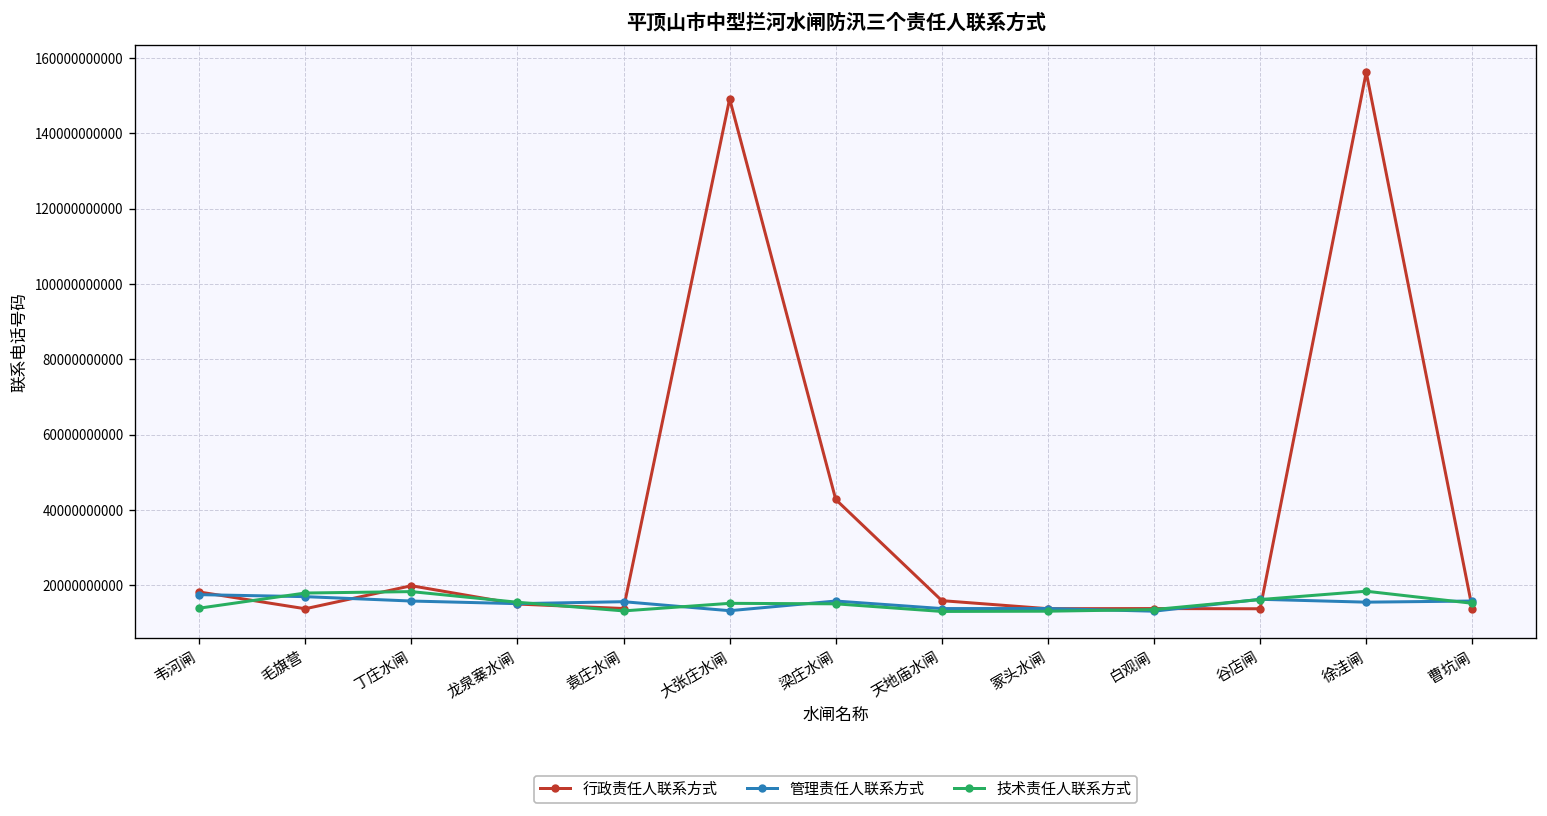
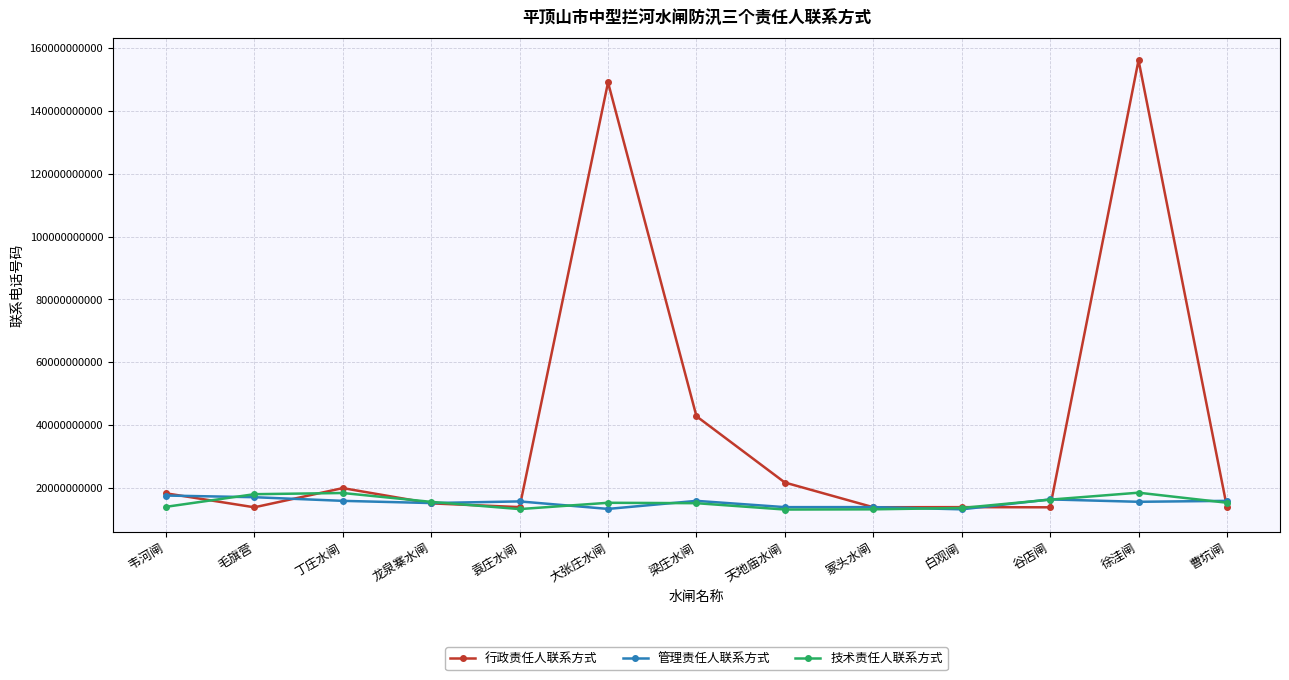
  {
    "行政责任人联系方式": {
      "毛旗营": 14000000000,
      "丁庄水闸": 20000000000,
      "大张庄水闸": 149000000000,
      "梁庄水闸": 43000000000,
-     "天地庙水闸": 16000000000,
+     "天地庙水闸": 22000000000,
      "谷店闸": 14000000000,
      "徐洼闸": 156000000000,
      "曹坑闸": 14000000000
    },
    "管理责任人联系方式": {
      "毛旗营": 17000000000,
      "丁庄水闸": 16000000000,
      "袁庄水闸": 16000000000,
      "大张庄水闸": 13000000000,
      "徐洼闸": 16000000000
    },
    "技术责任人联系方式": {
      "韦河闸": 14000000000,
      "毛旗营": 18000000000,
      "丁庄水闸": 18000000000,
      "大张庄水闸": 15000000000,
      "徐洼闸": 18000000000
    }
  }
